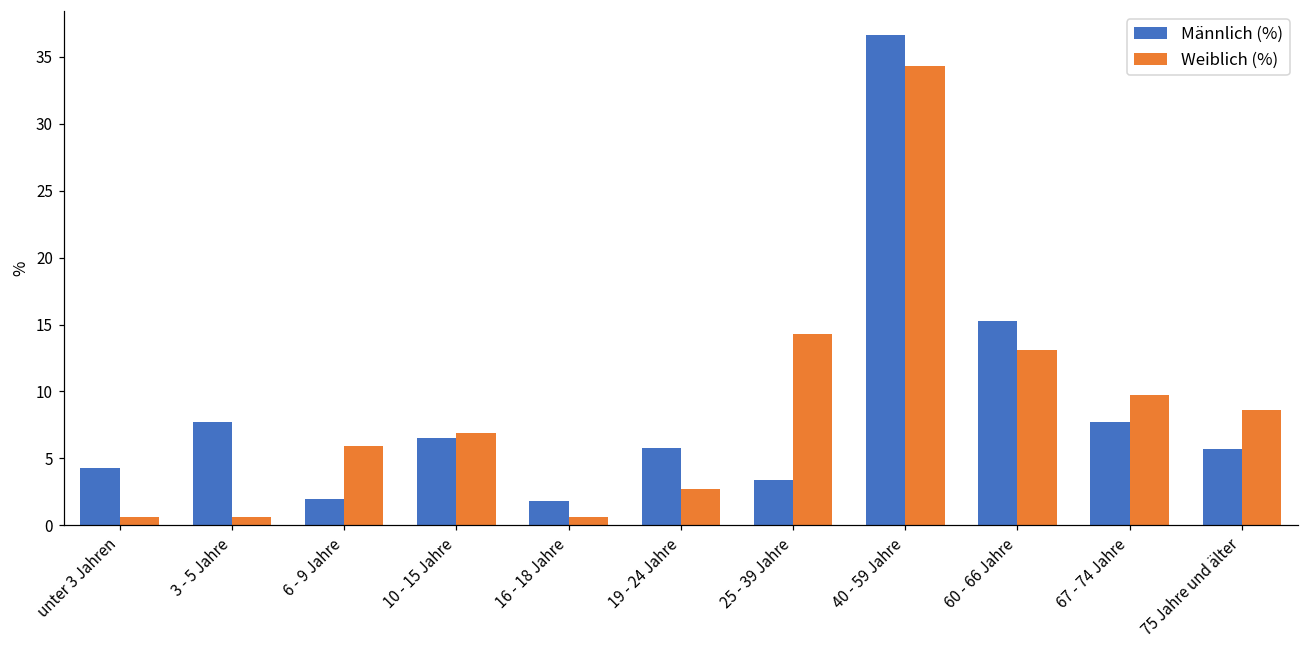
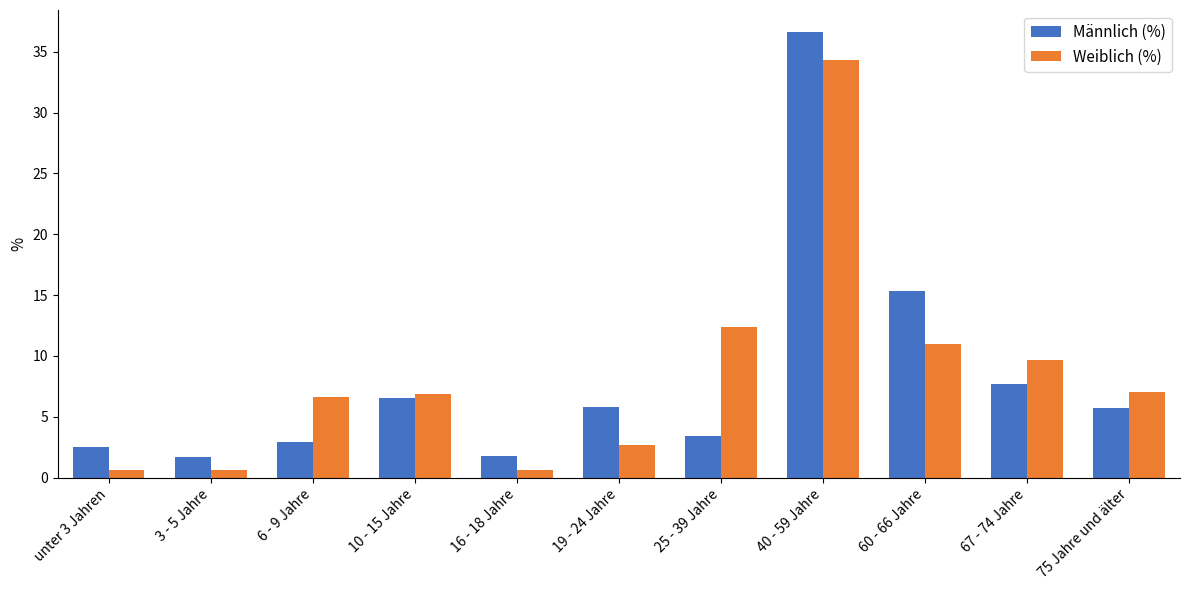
  {
    "Männlich (%)": {
-     "unter 3 Jahren": 4.3,
-     "3 - 5 Jahre": 7.7,
-     "6 - 9 Jahre": 2.0,
+     "unter 3 Jahren": 2.5,
+     "3 - 5 Jahre": 1.7,
+     "6 - 9 Jahre": 2.9,
      "10 - 15 Jahre": 6.5,
      "16 - 18 Jahre": 1.8,
      "19 - 24 Jahre": 5.8,
      "25 - 39 Jahre": 3.4,
      "40 - 59 Jahre": 36.6,
      "60 - 66 Jahre": 15.3,
      "67 - 74 Jahre": 7.7,
      "75 Jahre und älter": 5.7
    },
    "Weiblich (%)": {
      "unter 3 Jahren": 0.6,
      "3 - 5 Jahre": 0.6,
-     "6 - 9 Jahre": 5.9,
+     "6 - 9 Jahre": 6.6,
      "10 - 15 Jahre": 6.9,
      "16 - 18 Jahre": 0.6,
      "19 - 24 Jahre": 2.7,
-     "25 - 39 Jahre": 14.3,
+     "25 - 39 Jahre": 12.4,
      "40 - 59 Jahre": 34.3,
-     "60 - 66 Jahre": 13.1,
+     "60 - 66 Jahre": 11.0,
      "67 - 74 Jahre": 9.7,
-     "75 Jahre und älter": 8.6
+     "75 Jahre und älter": 7.0
    }
  }
